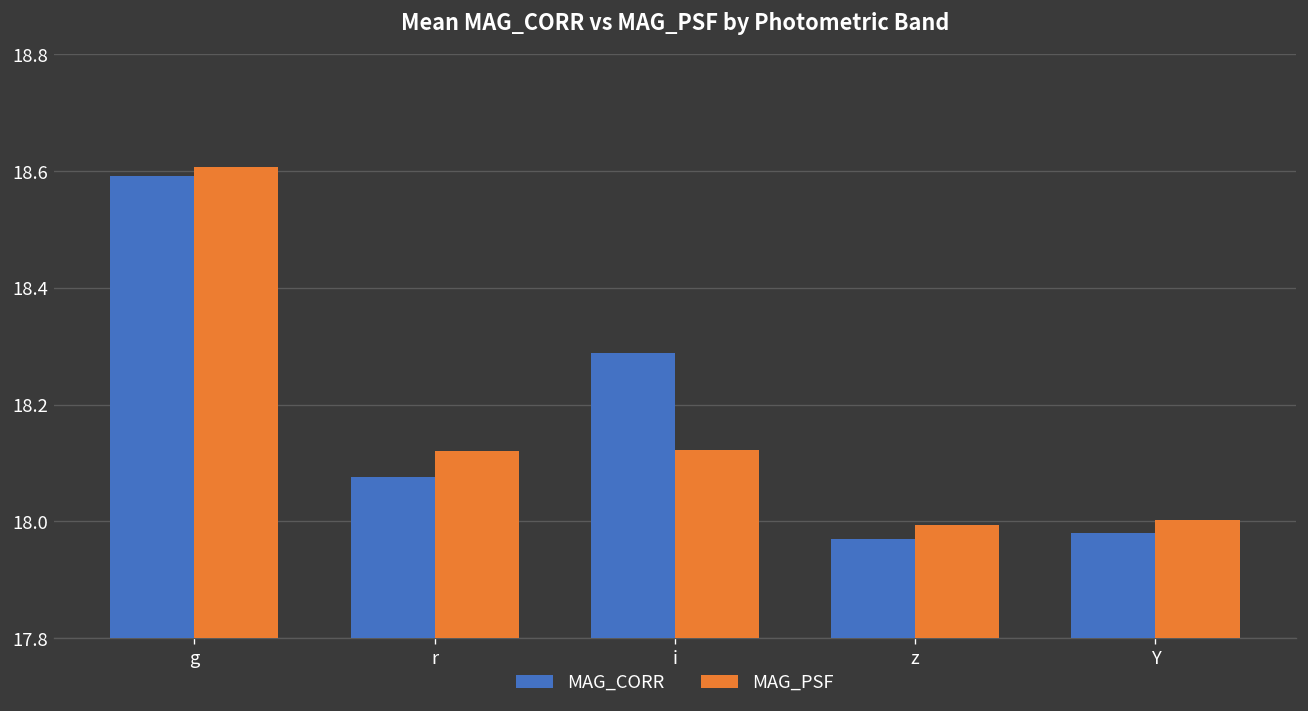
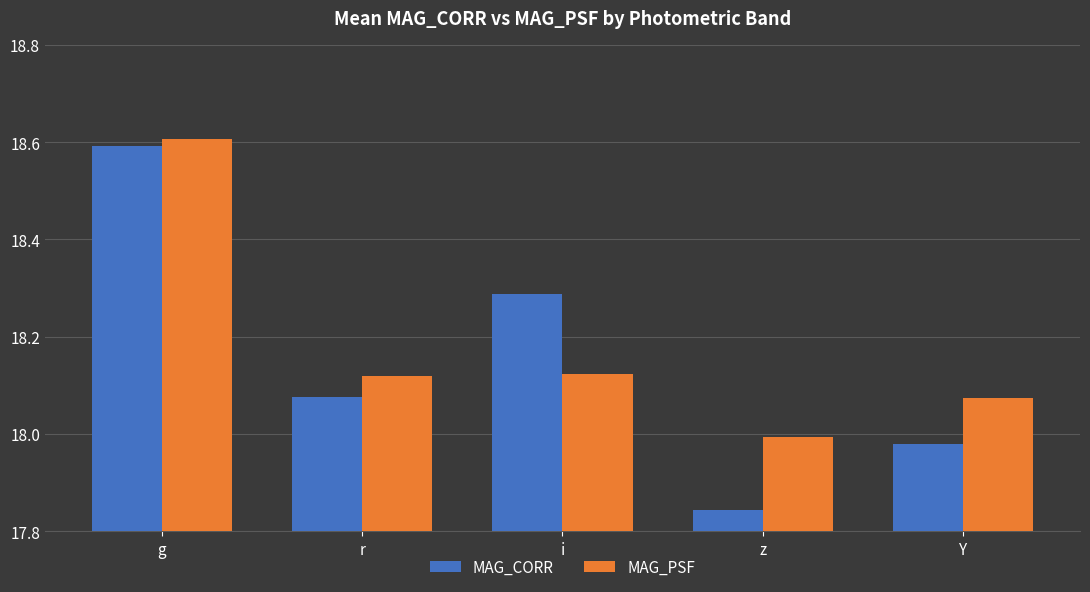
  {
    "MAG_CORR": {
      "g": 18.59,
      "r": 18.08,
      "i": 18.29,
-     "z": 17.97,
+     "z": 17.84,
      "Y": 17.98
    },
    "MAG_PSF": {
      "g": 18.61,
      "r": 18.12,
      "i": 18.12,
      "z": 17.99,
-     "Y": 18.00
+     "Y": 18.07
    }
  }
